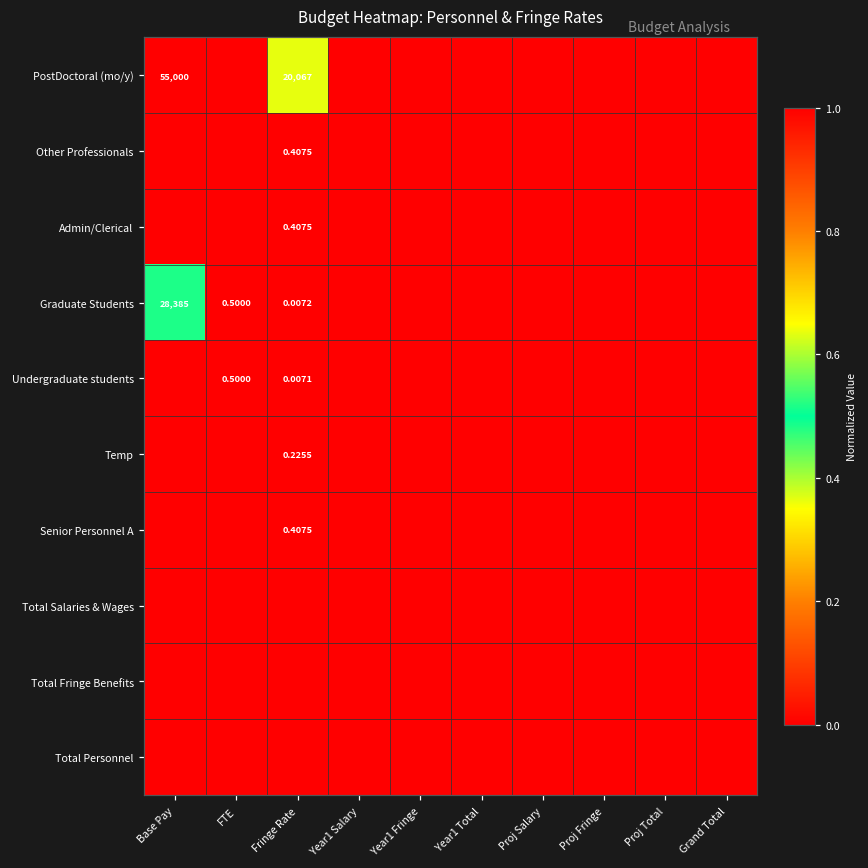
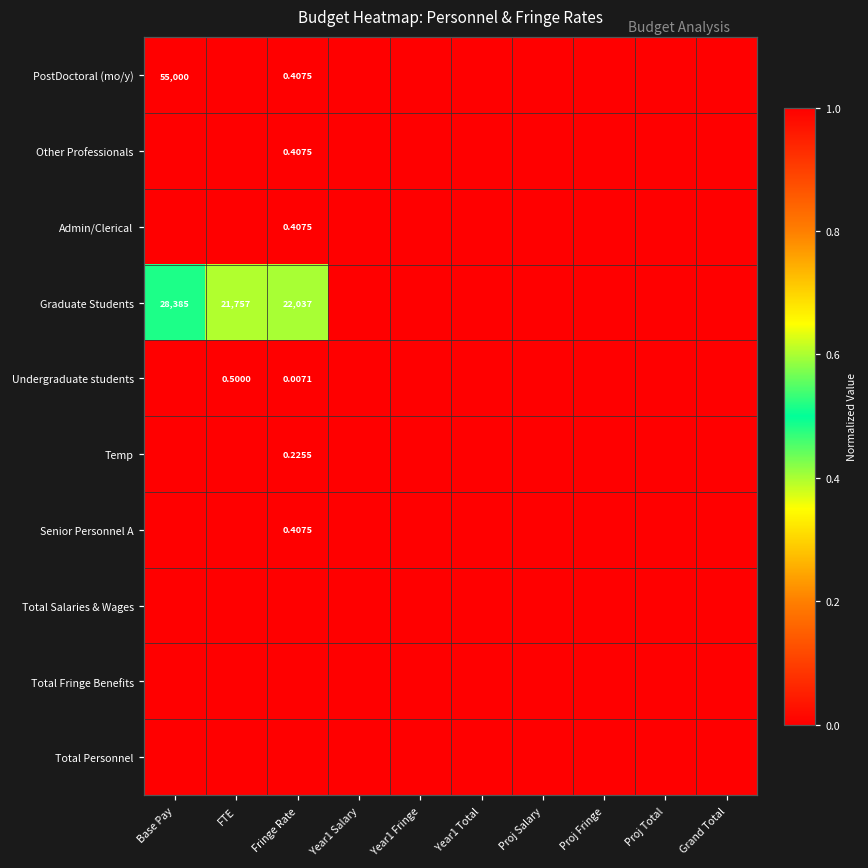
  {
    "PostDoctoral (mo/y)": {
      "Base Pay": "55,000",
-     "Fringe Rate": "20,067"
+     "Fringe Rate": "0.4075"
    },
    "Other Professionals": {
      "Fringe Rate": "0.4075"
    },
    "Admin/Clerical": {
      "Fringe Rate": "0.4075"
    },
    "Graduate Students": {
      "Base Pay": "28,385",
-     "FTE": "0.5000",
-     "Fringe Rate": "0.0072"
+     "FTE": "21,757",
+     "Fringe Rate": "22,037"
    },
    "Undergraduate students": {
      "FTE": "0.5000",
      "Fringe Rate": "0.0071"
    },
    "Temp": {
      "Fringe Rate": "0.2255"
    },
    "Senior Personnel A": {
      "Fringe Rate": "0.4075"
    }
  }
